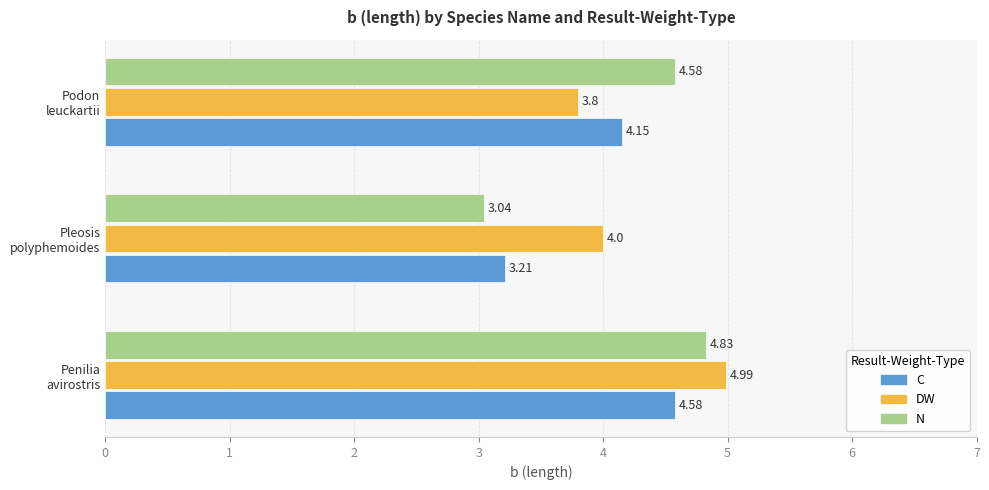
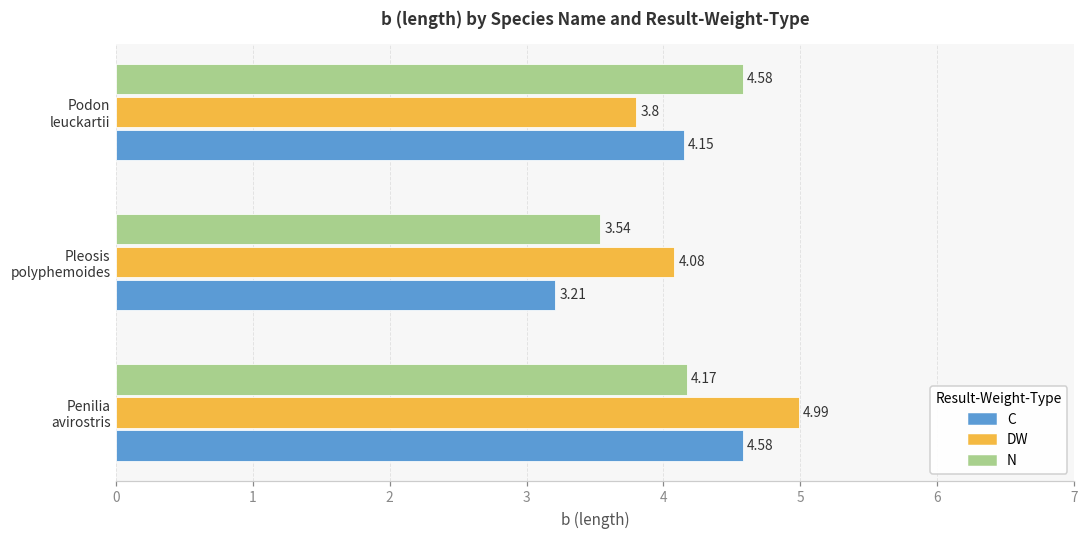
  {
    "C": {
      "Podon leuckartii": 4.15,
      "Pleosis polyphemoides": 3.21,
      "Penilia avirostris": 4.58
    },
    "DW": {
      "Podon leuckartii": 3.8,
-     "Pleosis polyphemoides": 4.0,
+     "Pleosis polyphemoides": 4.08,
      "Penilia avirostris": 4.99
    },
    "N": {
      "Podon leuckartii": 4.58,
-     "Pleosis polyphemoides": 3.04,
-     "Penilia avirostris": 4.83
+     "Pleosis polyphemoides": 3.54,
+     "Penilia avirostris": 4.17
    }
  }
